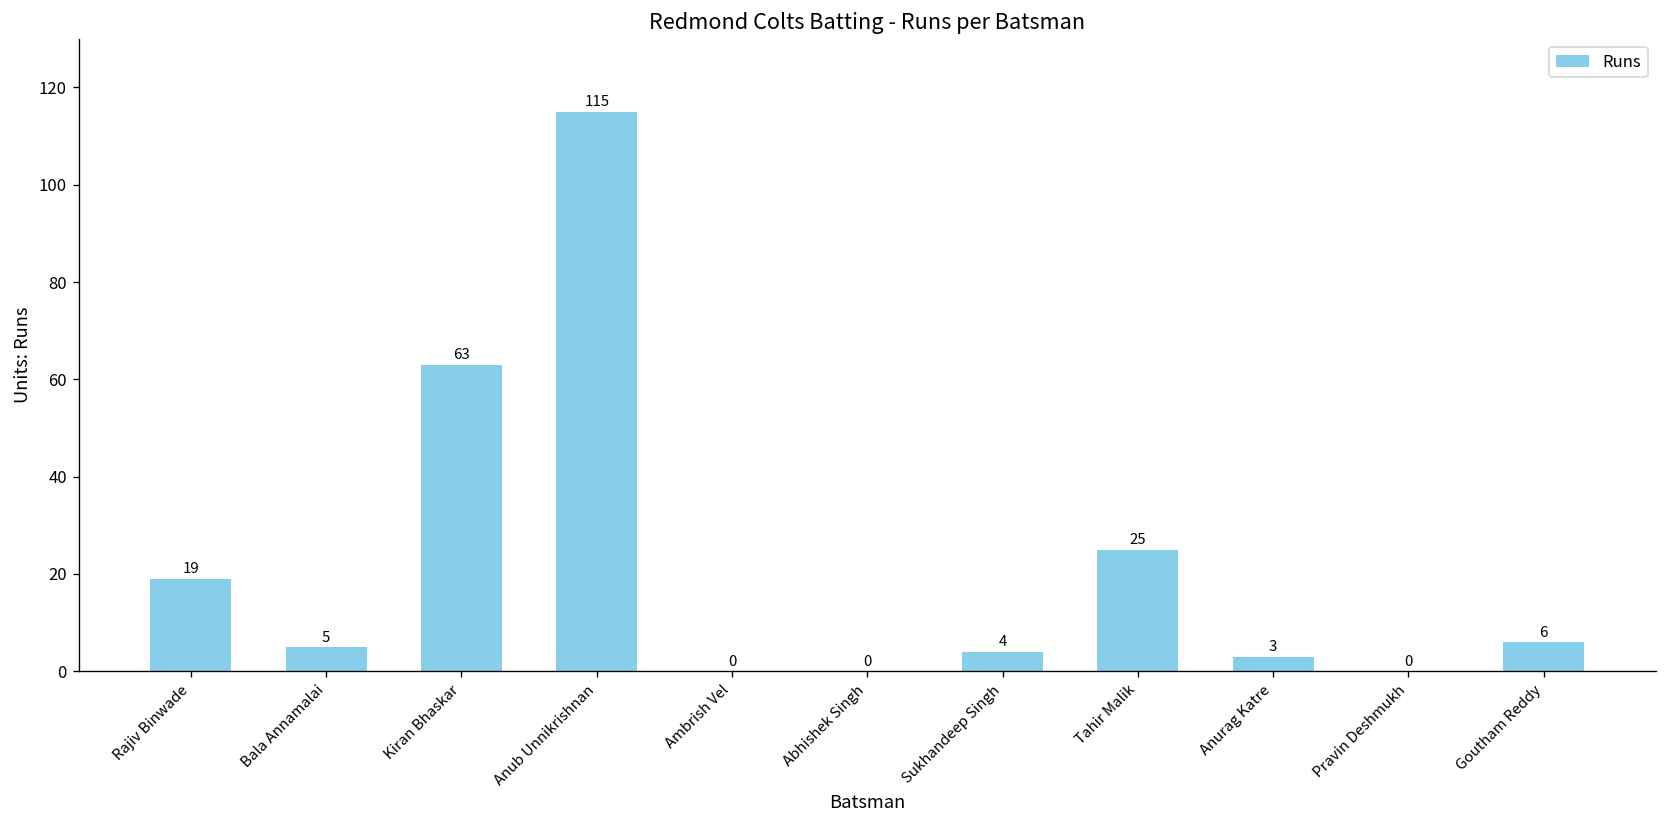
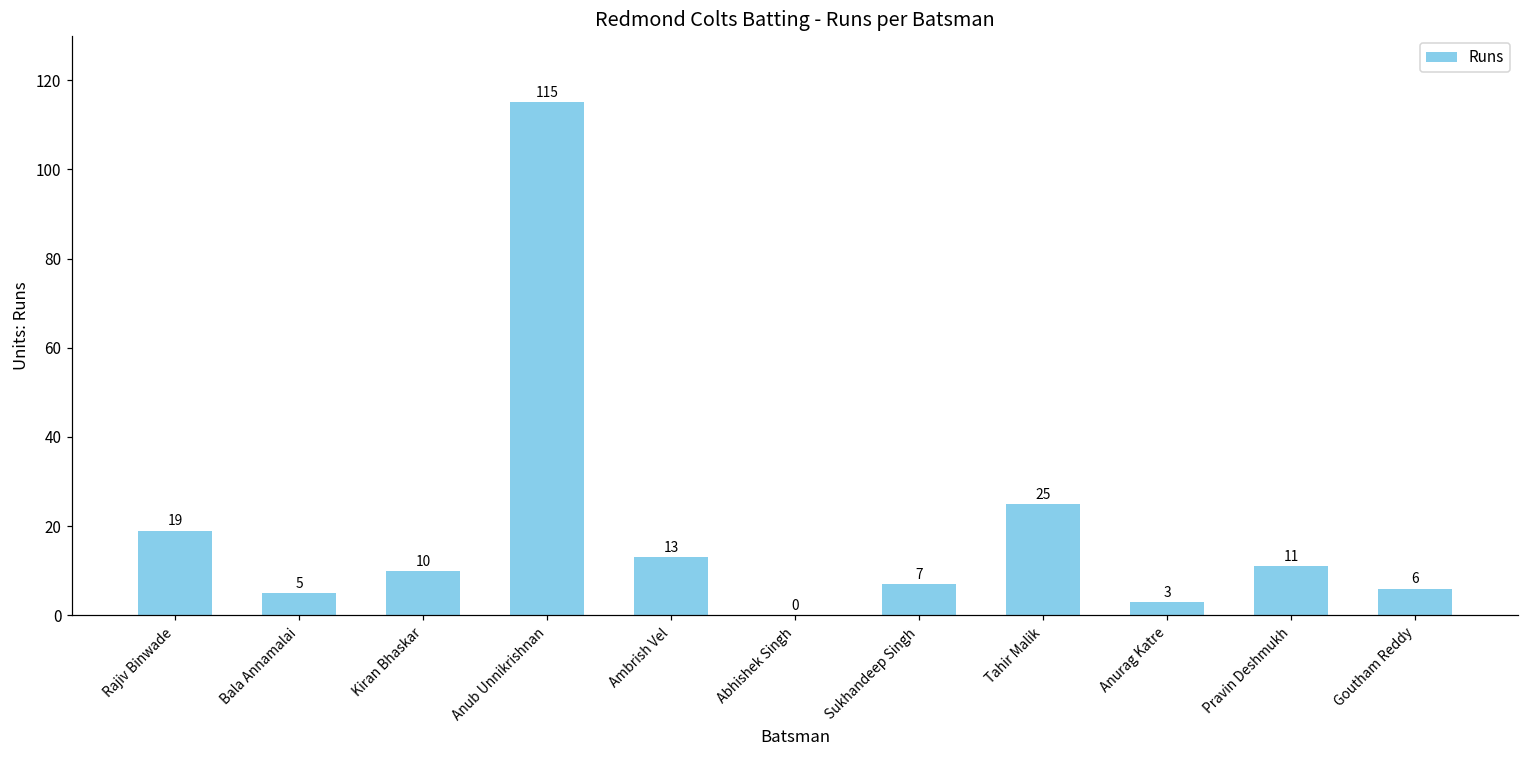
  {
    "Rajiv Binwade": 19,
    "Bala Annamalai": 5,
-   "Kiran Bhaskar": 63,
+   "Kiran Bhaskar": 10,
    "Anub Unnikrishnan": 115,
-   "Ambrish Vel": 0,
+   "Ambrish Vel": 13,
    "Abhishek Singh": 0,
-   "Sukhandeep Singh": 4,
+   "Sukhandeep Singh": 7,
    "Tahir Malik": 25,
    "Anurag Katre": 3,
-   "Pravin Deshmukh": 0,
+   "Pravin Deshmukh": 11,
    "Goutham Reddy": 6
  }
